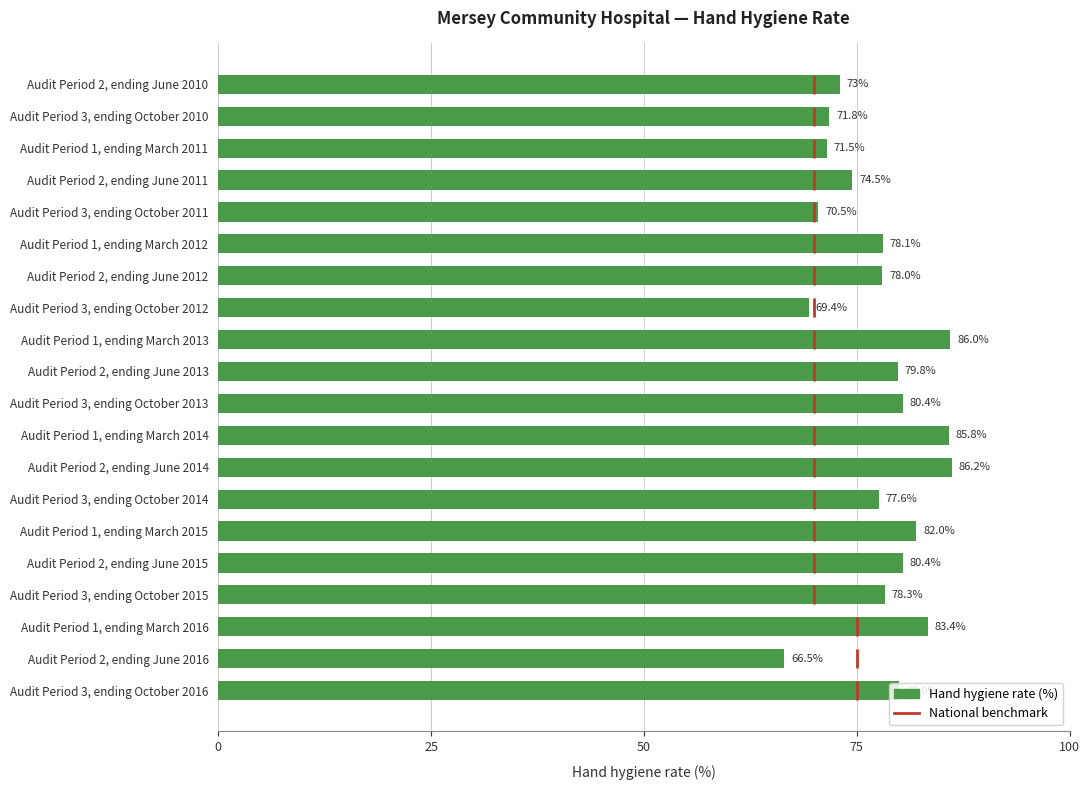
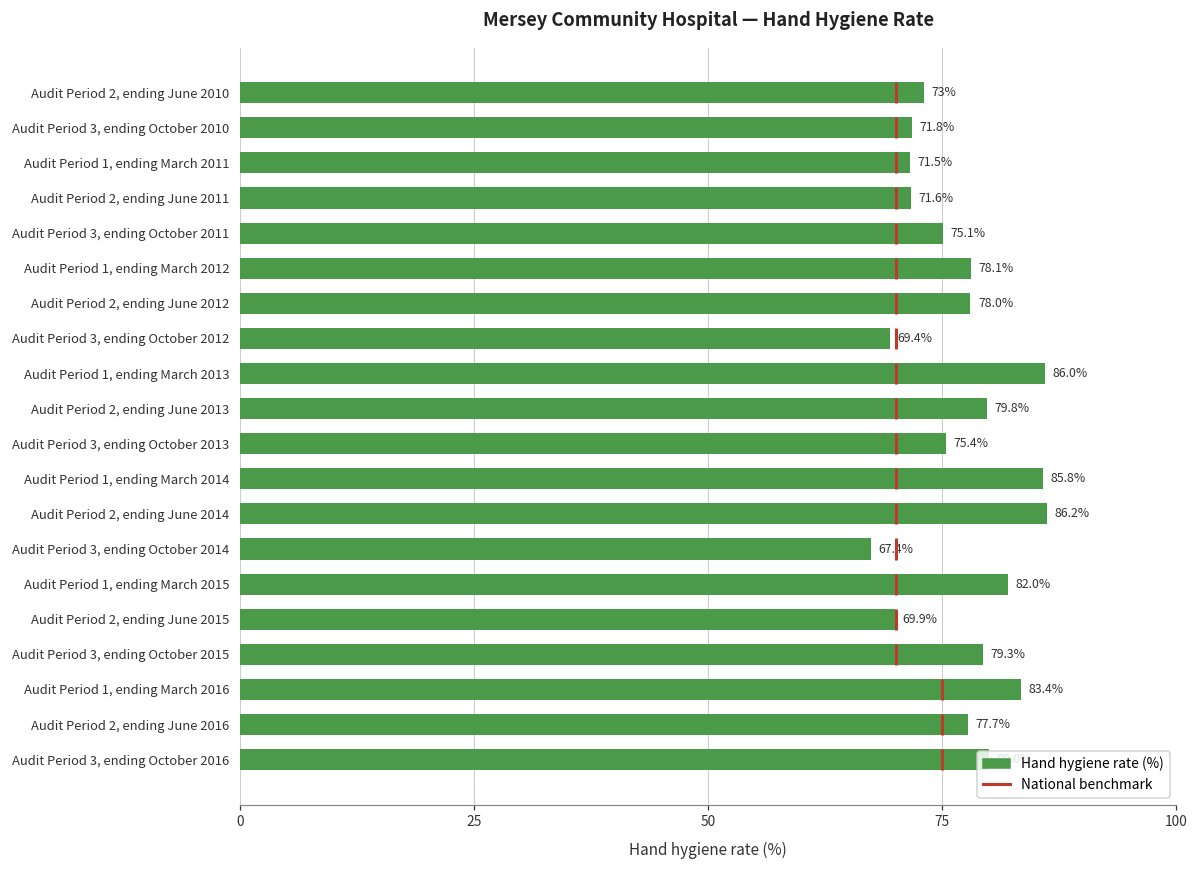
  {
    "Audit Period 2, ending June 2010": "73%",
    "Audit Period 3, ending October 2010": "71.8%",
    "Audit Period 1, ending March 2011": "71.5%",
-   "Audit Period 2, ending June 2011": "74.5%",
-   "Audit Period 3, ending October 2011": "70.5%",
+   "Audit Period 2, ending June 2011": "71.6%",
+   "Audit Period 3, ending October 2011": "75.1%",
    "Audit Period 1, ending March 2012": "78.1%",
    "Audit Period 2, ending June 2012": "78.0%",
    "Audit Period 3, ending October 2012": "69.4%",
    "Audit Period 1, ending March 2013": "86.0%",
    "Audit Period 2, ending June 2013": "79.8%",
-   "Audit Period 3, ending October 2013": "80.4%",
+   "Audit Period 3, ending October 2013": "75.4%",
    "Audit Period 1, ending March 2014": "85.8%",
    "Audit Period 2, ending June 2014": "86.2%",
-   "Audit Period 3, ending October 2014": "77.6%",
+   "Audit Period 3, ending October 2014": "67.4%",
    "Audit Period 1, ending March 2015": "82.0%",
-   "Audit Period 2, ending June 2015": "80.4%",
-   "Audit Period 3, ending October 2015": "78.3%",
+   "Audit Period 2, ending June 2015": "69.9%",
+   "Audit Period 3, ending October 2015": "79.3%",
    "Audit Period 1, ending March 2016": "83.4%",
-   "Audit Period 2, ending June 2016": "66.5%"
+   "Audit Period 2, ending June 2016": "77.7%"
  }
